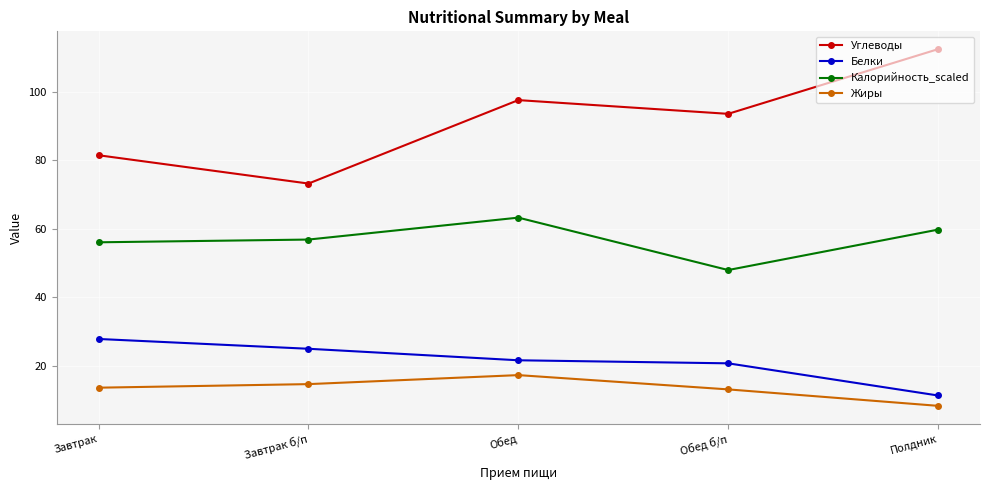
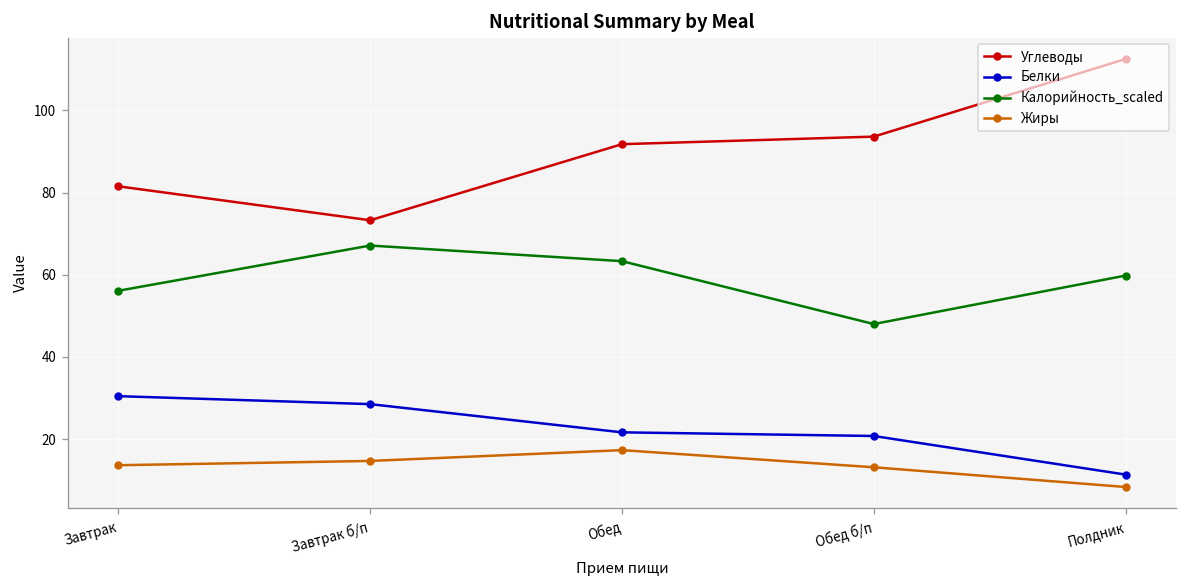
  {
    "Углеводы": {
      "Завтрак": 82,
      "Завтрак б/п": 73,
-     "Обед": 98,
+     "Обед": 92,
      "Обед б/п": 94
    },
    "Белки": {
-     "Завтрак": 28,
-     "Завтрак б/п": 25,
+     "Завтрак": 30,
+     "Завтрак б/п": 29,
      "Обед": 22,
      "Обед б/п": 21,
      "Полдник": 11
    },
    "Калорийность_scaled": {
      "Завтрак": 56,
-     "Завтрак б/п": 57,
+     "Завтрак б/п": 67,
      "Обед": 63,
      "Обед б/п": 48,
      "Полдник": 60
    },
    "Жиры": {
      "Завтрак": 14,
      "Завтрак б/п": 15,
      "Обед": 17,
      "Обед б/п": 13,
      "Полдник": 8
    }
  }
